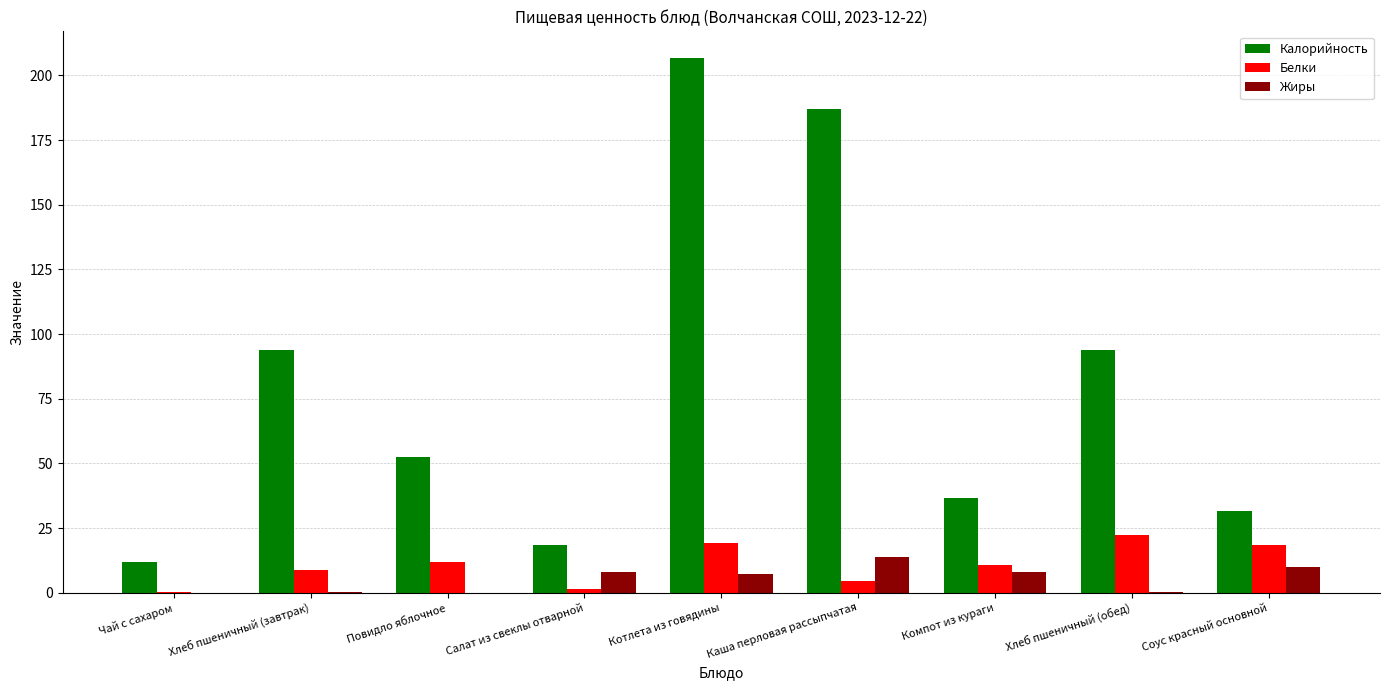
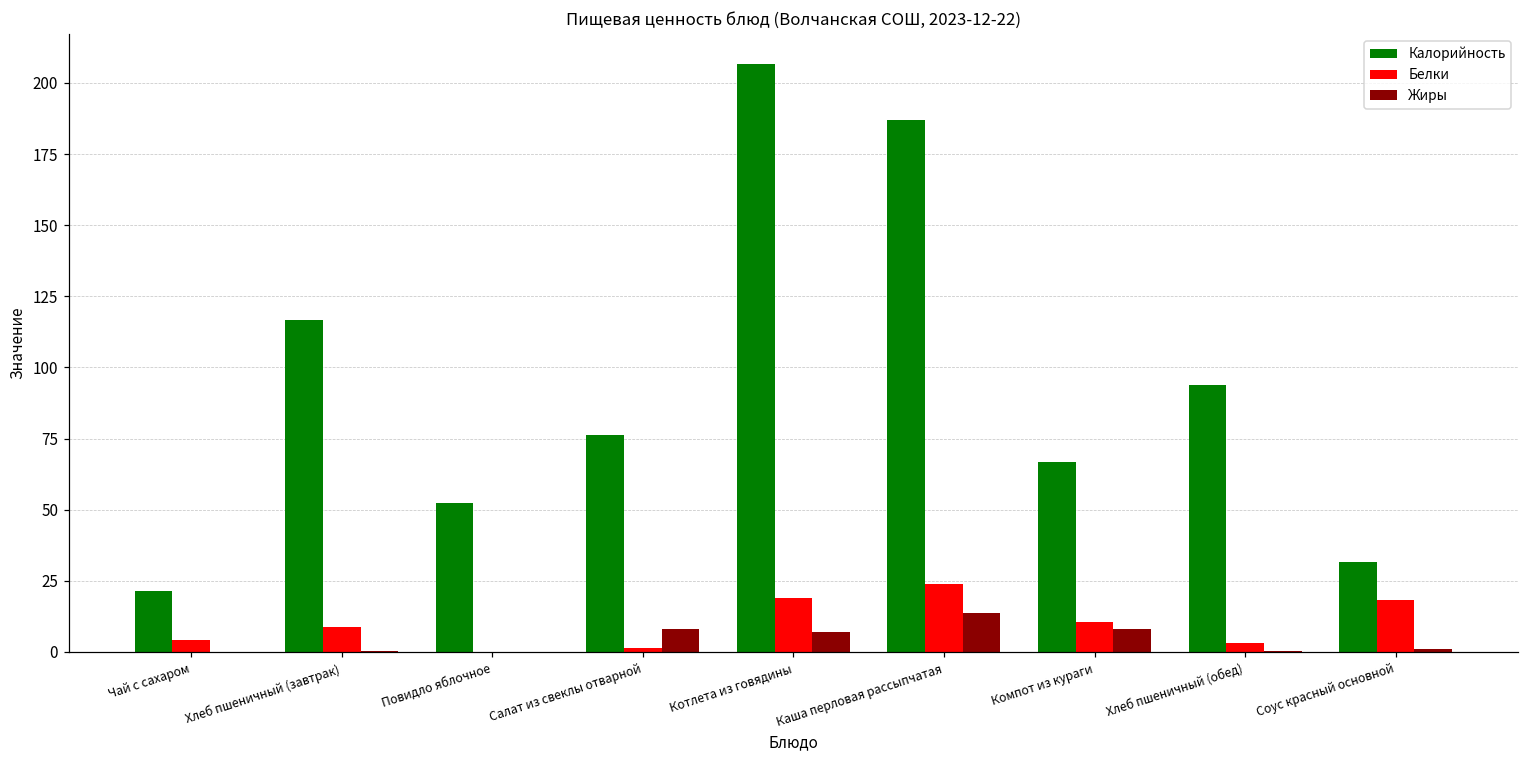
  {
    "Калорийность": {
-     "Чай с сахаром": 12,
-     "Хлеб пшеничный (завтрак)": 94,
+     "Чай с сахаром": 21,
+     "Хлеб пшеничный (завтрак)": 117,
      "Повидло яблочное": 52,
-     "Салат из свеклы отварной": 18,
+     "Салат из свеклы отварной": 76,
      "Котлета из говядины": 207,
      "Каша перловая рассыпчатая": 187,
-     "Компот из кураги": 37,
+     "Компот из кураги": 67,
      "Хлеб пшеничный (обед)": 94,
      "Соус красный основной": 32
    },
    "Белки": {
-     "Чай с сахаром": 0,
+     "Чай с сахаром": 4,
      "Хлеб пшеничный (завтрак)": 9,
-     "Повидло яблочное": 12,
+     "Повидло яблочное": 0,
      "Салат из свеклы отварной": 1,
      "Котлета из говядины": 19,
-     "Каша перловая рассыпчатая": 4,
+     "Каша перловая рассыпчатая": 24,
      "Компот из кураги": 11,
-     "Хлеб пшеничный (обед)": 22,
+     "Хлеб пшеничный (обед)": 3,
      "Соус красный основной": 18
    },
    "Жиры": {
      "Чай с сахаром": 0,
      "Повидло яблочное": 0,
      "Салат из свеклы отварной": 8,
      "Котлета из говядины": 7,
      "Каша перловая рассыпчатая": 14,
      "Компот из кураги": 8,
-     "Соус красный основной": 10
+     "Соус красный основной": 1
    }
  }
